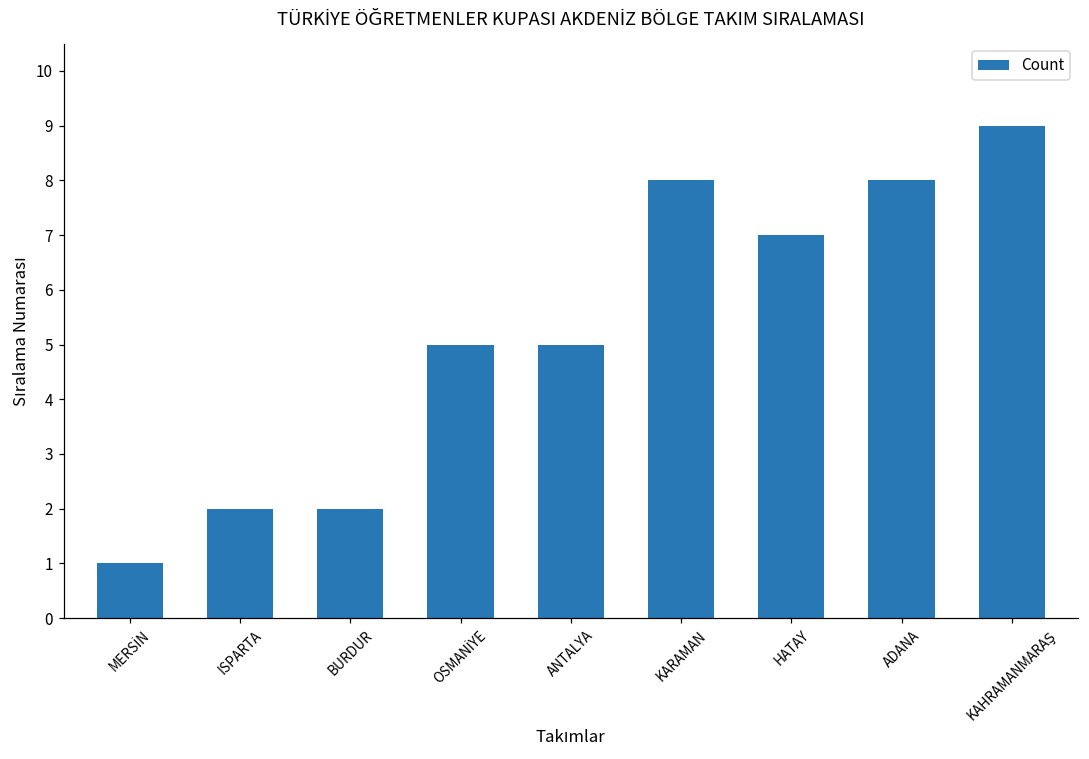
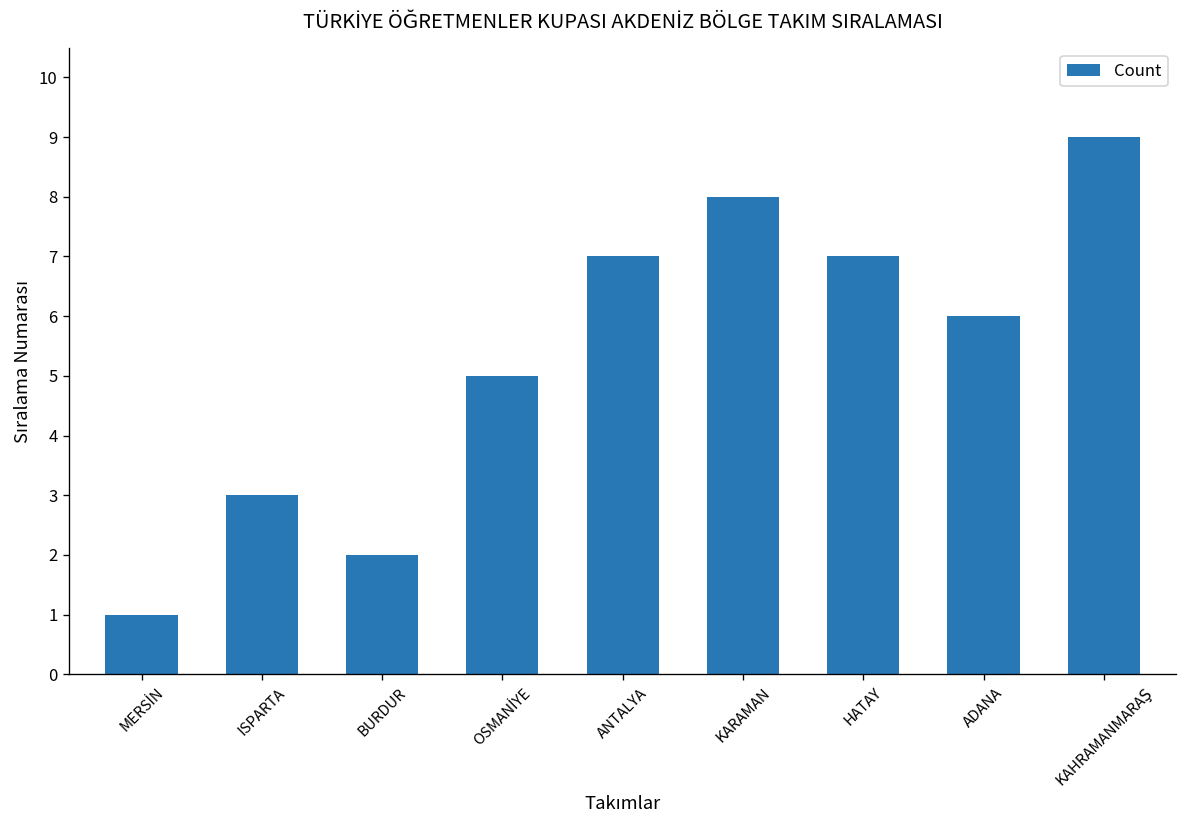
  {
    "MERSİN": 1,
-   "ISPARTA": 2,
+   "ISPARTA": 3,
    "BURDUR": 2,
    "OSMANİYE": 5,
-   "ANTALYA": 5,
+   "ANTALYA": 7,
    "KARAMAN": 8,
    "HATAY": 7,
-   "ADANA": 8,
+   "ADANA": 6,
    "KAHRAMANMARAŞ": 9
  }
